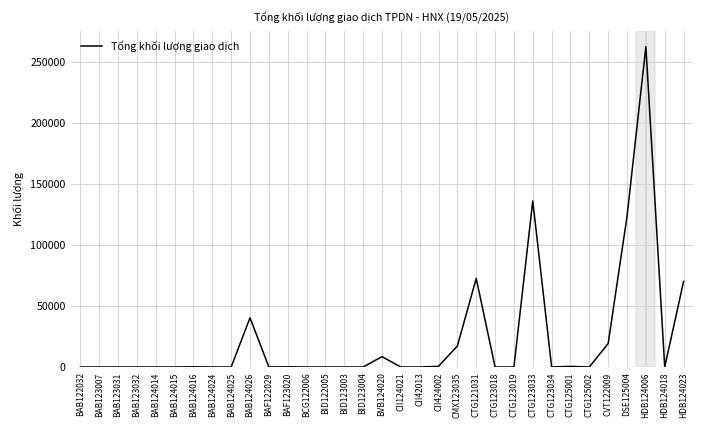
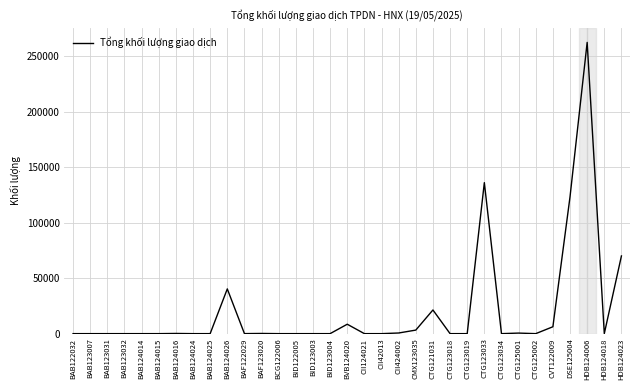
  {
    "BAB122032": 0,
    "BAB123007": 0,
    "BAB123031": 0,
    "BAB123032": 0,
    "BAB124014": 0,
    "BAB124015": 0,
    "BAB124016": 0,
    "BAB124024": 0,
    "BAB124025": 0,
    "BAB124026": 40000,
    "BAF122029": 0,
    "BAF123020": 0,
    "BCG122006": 0,
    "BID122005": 0,
    "BID123003": 0,
    "BID123004": 0,
    "BVB124020": 8000,
    "CII124021": 0,
    "CII42013": 0,
    "CII424002": 1000,
-   "CMX123035": 17000,
-   "CTG121031": 73000,
+   "CMX123035": 3000,
+   "CTG121031": 21000,
    "CTG123018": 0,
    "CTG123019": 0,
    "CTG123033": 136000,
    "CTG123034": 0,
    "CTG125001": 1000,
    "CTG125002": 0,
-   "CVT122009": 19000,
+   "CVT122009": 6000,
    "DSE125004": 123000,
    "HDB124006": 262000,
    "HDB124018": 0,
    "HDB124023": 70000
  }
